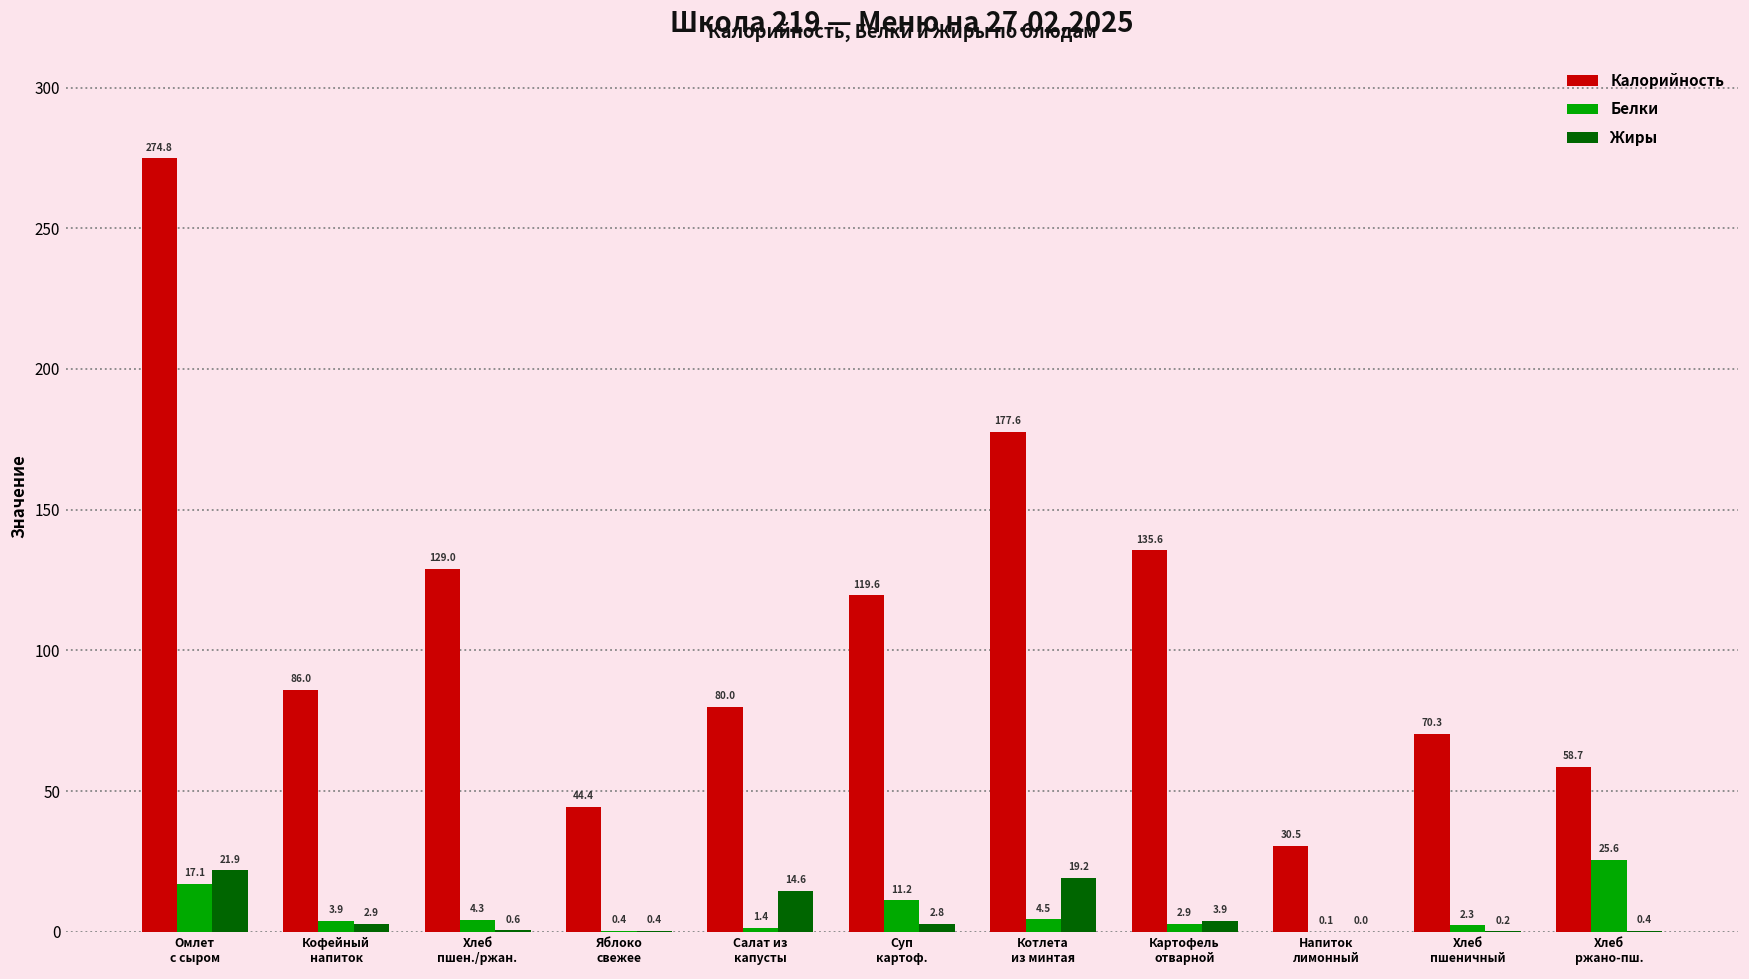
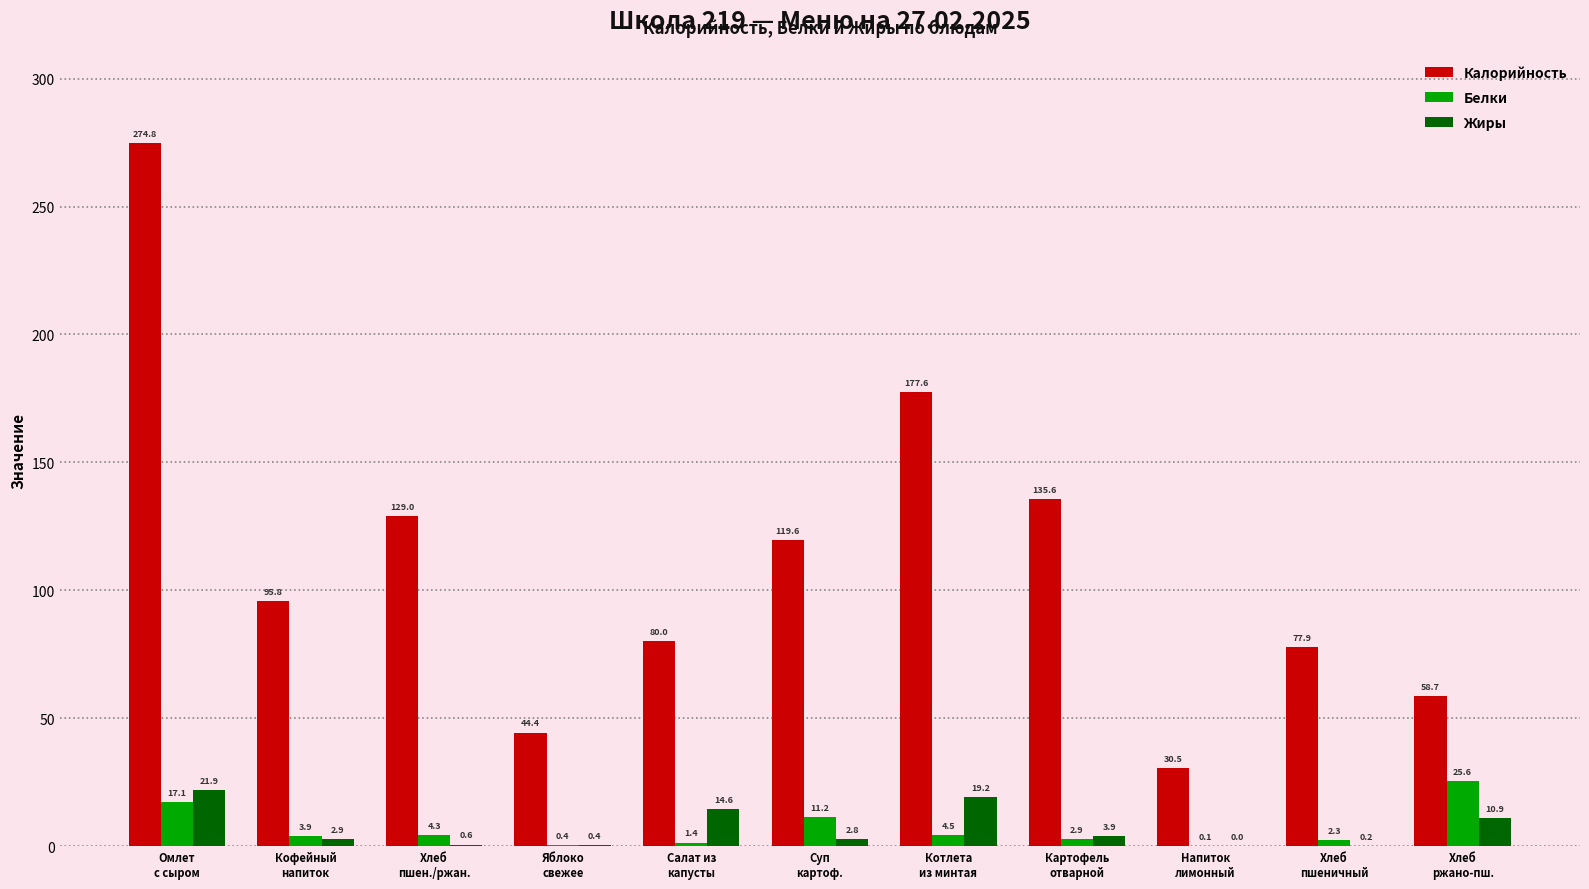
  {
    "Калорийность": {
      "Омлет с сыром": 274.8,
-     "Кофейный напиток": 86.0,
+     "Кофейный напиток": 95.8,
      "Хлеб пшен./ржан.": 129.0,
      "Яблоко свежее": 44.4,
      "Салат из капусты": 80.0,
      "Суп картоф.": 119.6,
      "Котлета из минтая": 177.6,
      "Картофель отварной": 135.6,
      "Напиток лимонный": 30.5,
-     "Хлеб пшеничный": 70.3,
+     "Хлеб пшеничный": 77.9,
      "Хлеб ржано-пш.": 58.7
    },
    "Белки": {
      "Омлет с сыром": 17.1,
      "Кофейный напиток": 3.9,
      "Хлеб пшен./ржан.": 4.3,
      "Яблоко свежее": 0.4,
      "Салат из капусты": 1.4,
      "Суп картоф.": 11.2,
      "Котлета из минтая": 4.5,
      "Картофель отварной": 2.9,
      "Напиток лимонный": 0.1,
      "Хлеб пшеничный": 2.3,
      "Хлеб ржано-пш.": 25.6
    },
    "Жиры": {
      "Омлет с сыром": 21.9,
      "Кофейный напиток": 2.9,
      "Хлеб пшен./ржан.": 0.6,
      "Яблоко свежее": 0.4,
      "Салат из капусты": 14.6,
      "Суп картоф.": 2.8,
      "Котлета из минтая": 19.2,
      "Картофель отварной": 3.9,
      "Напиток лимонный": 0.0,
      "Хлеб пшеничный": 0.2,
-     "Хлеб ржано-пш.": 0.4
+     "Хлеб ржано-пш.": 10.9
    }
  }
